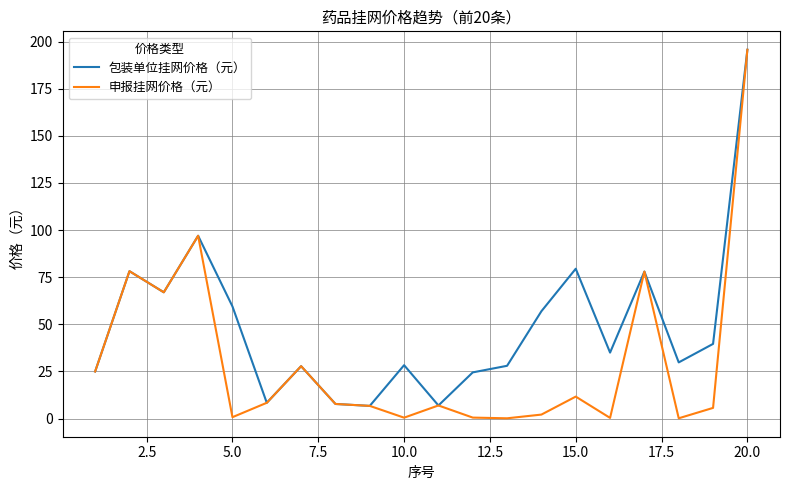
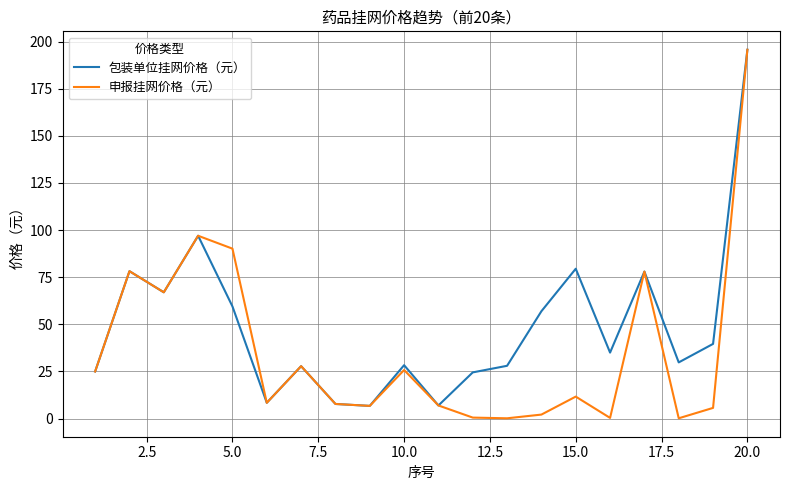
  {
    "包装单位挂网价格（元）": {
      "5.0": 60,
      "10.0": 28,
      "15.0": 80
    },
    "申报挂网价格（元）": {
-     "5.0": 1,
-     "10.0": 0,
+     "5.0": 90,
+     "10.0": 26,
      "15.0": 12
    }
  }
